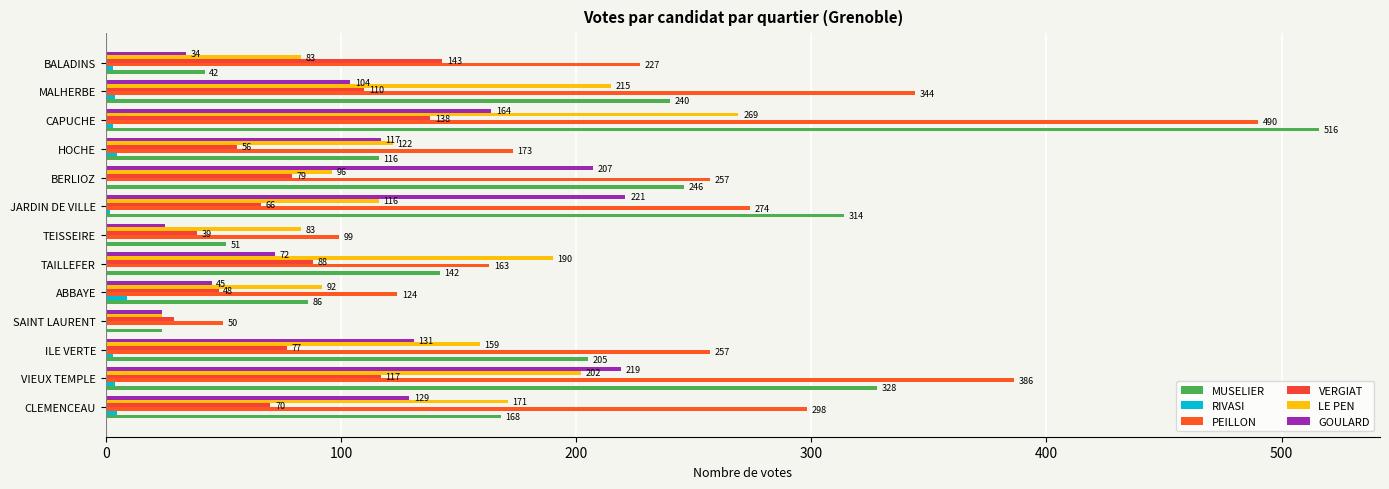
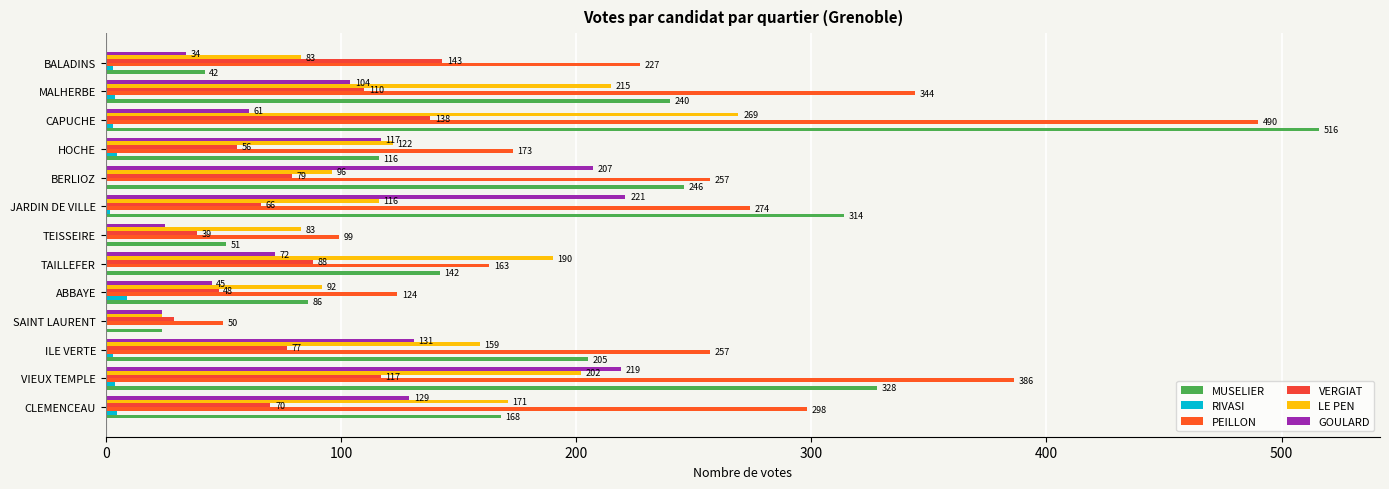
  {
    "MUSELIER": {
      "BALADINS": 42,
      "MALHERBE": 240,
      "CAPUCHE": 516,
      "HOCHE": 116,
      "BERLIOZ": 246,
      "JARDIN DE VILLE": 314,
      "TEISSEIRE": 51,
      "TAILLEFER": 142,
      "ABBAYE": 86,
      "ILE VERTE": 205,
      "VIEUX TEMPLE": 328,
      "CLEMENCEAU": 168
    },
    "RIVASI": {
      "BALADINS": 3,
      "MALHERBE": 4,
      "CAPUCHE": 3,
      "HOCHE": 5,
      "BERLIOZ": 0,
      "JARDIN DE VILLE": 2,
      "TEISSEIRE": 0,
      "TAILLEFER": 0,
      "ABBAYE": 9,
      "SAINT LAURENT": 0,
      "ILE VERTE": 3,
      "VIEUX TEMPLE": 4,
      "CLEMENCEAU": 5
    },
    "LE PEN": {
      "BALADINS": 83,
      "MALHERBE": 215,
      "CAPUCHE": 269,
      "HOCHE": 122,
      "BERLIOZ": 96,
      "JARDIN DE VILLE": 116,
      "TEISSEIRE": 83,
      "TAILLEFER": 190,
      "ABBAYE": 92,
      "ILE VERTE": 159,
      "VIEUX TEMPLE": 202,
      "CLEMENCEAU": 171
    },
    "GOULARD": {
      "BALADINS": 34,
      "MALHERBE": 104,
-     "CAPUCHE": 164,
+     "CAPUCHE": 61,
      "HOCHE": 117,
      "BERLIOZ": 207,
      "JARDIN DE VILLE": 221,
      "TAILLEFER": 72,
      "ABBAYE": 45,
      "ILE VERTE": 131,
      "VIEUX TEMPLE": 219,
      "CLEMENCEAU": 129
    }
  }
